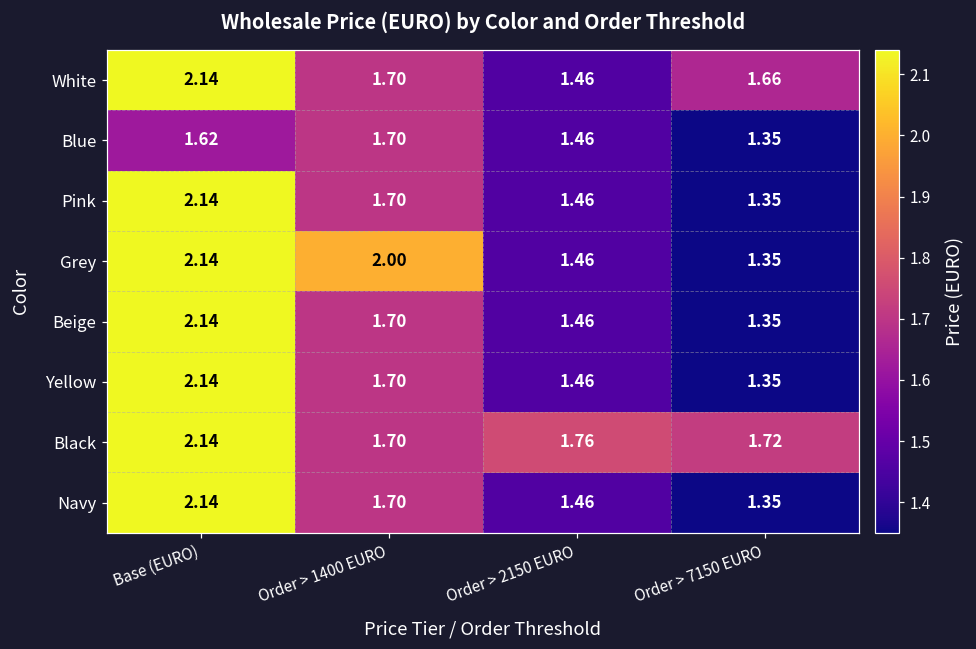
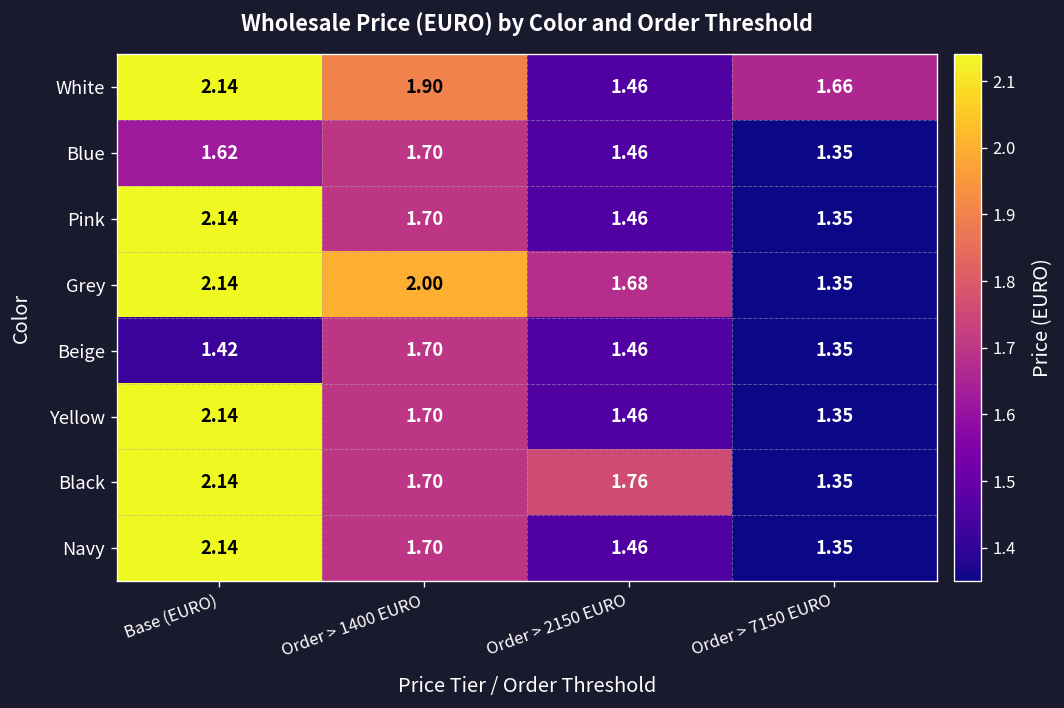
  {
    "White": {
      "Base (EURO)": 2.14,
-     "Order > 1400 EURO": 1.70,
+     "Order > 1400 EURO": 1.90,
      "Order > 2150 EURO": 1.46,
      "Order > 7150 EURO": 1.66
    },
    "Blue": {
      "Base (EURO)": 1.62,
      "Order > 1400 EURO": 1.70,
      "Order > 2150 EURO": 1.46,
      "Order > 7150 EURO": 1.35
    },
    "Pink": {
      "Base (EURO)": 2.14,
      "Order > 1400 EURO": 1.70,
      "Order > 2150 EURO": 1.46,
      "Order > 7150 EURO": 1.35
    },
    "Grey": {
      "Base (EURO)": 2.14,
      "Order > 1400 EURO": 2.00,
-     "Order > 2150 EURO": 1.46,
+     "Order > 2150 EURO": 1.68,
      "Order > 7150 EURO": 1.35
    },
    "Beige": {
-     "Base (EURO)": 2.14,
+     "Base (EURO)": 1.42,
      "Order > 1400 EURO": 1.70,
      "Order > 2150 EURO": 1.46,
      "Order > 7150 EURO": 1.35
    },
    "Yellow": {
      "Base (EURO)": 2.14,
      "Order > 1400 EURO": 1.70,
      "Order > 2150 EURO": 1.46,
      "Order > 7150 EURO": 1.35
    },
    "Black": {
      "Base (EURO)": 2.14,
      "Order > 1400 EURO": 1.70,
      "Order > 2150 EURO": 1.76,
-     "Order > 7150 EURO": 1.72
+     "Order > 7150 EURO": 1.35
    },
    "Navy": {
      "Base (EURO)": 2.14,
      "Order > 1400 EURO": 1.70,
      "Order > 2150 EURO": 1.46,
      "Order > 7150 EURO": 1.35
    }
  }
